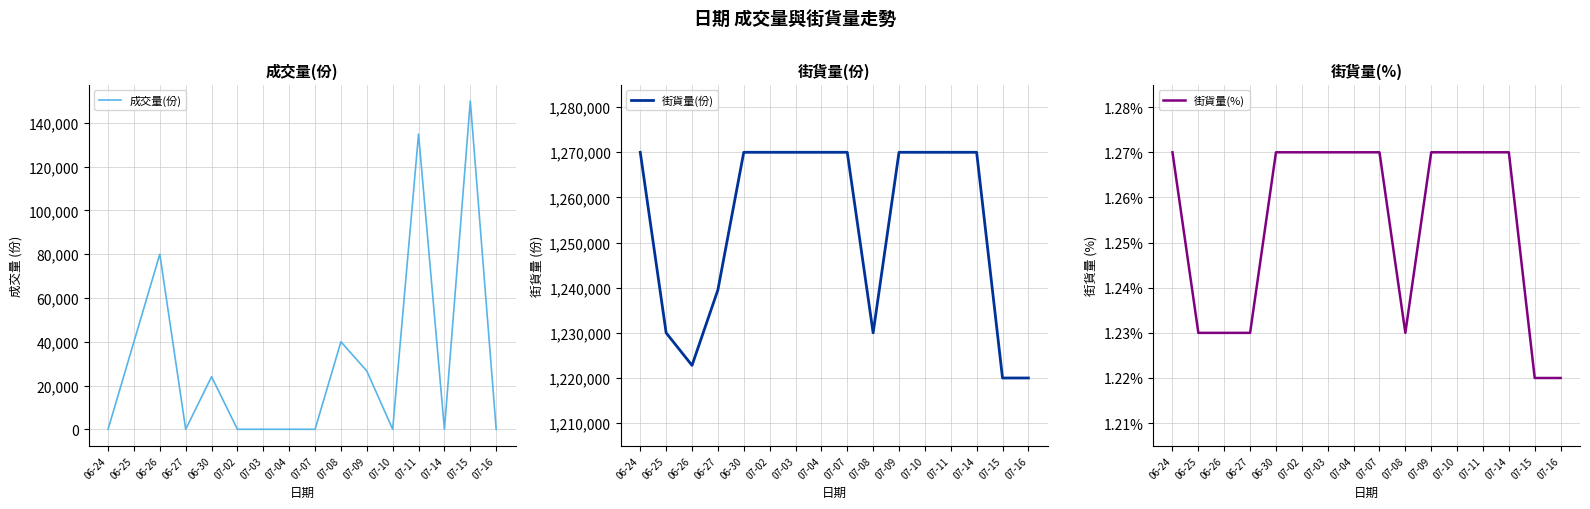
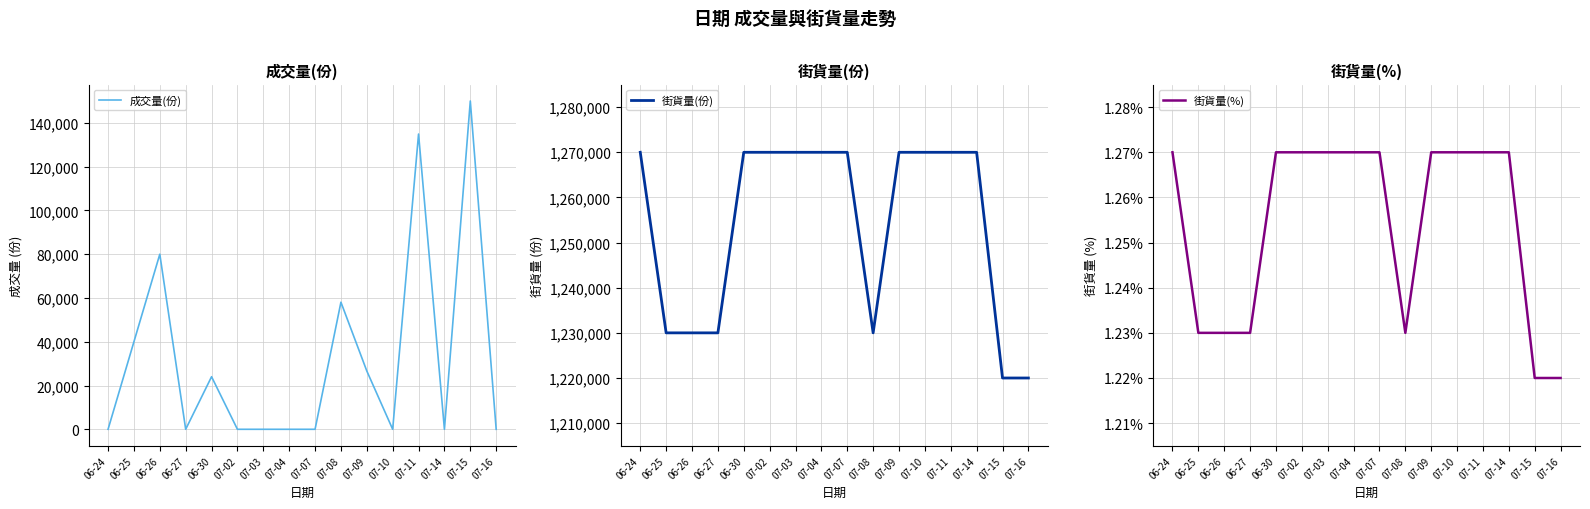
  {
    "成交量(份)": {
      "06-24": "0",
      "06-25": "40,000",
      "06-26": "80,000",
      "06-27": "0",
      "06-30": "24,000",
      "07-02": "0",
      "07-03": "0",
      "07-04": "0",
      "07-07": "0",
-     "07-08": "40,000",
+     "07-08": "58,000",
      "07-09": "27,000",
      "07-10": "0",
      "07-11": "135,000",
      "07-14": "0",
      "07-15": "150,000",
      "07-16": "0"
    },
    "街貨量(份)": {
      "06-24": "1,270,000",
      "06-25": "1,230,000",
-     "06-26": "1,223,000",
-     "06-27": "1,240,000",
+     "06-26": "1,230,000",
+     "06-27": "1,230,000",
      "06-30": "1,270,000",
      "07-02": "1,270,000",
      "07-03": "1,270,000",
      "07-04": "1,270,000",
      "07-07": "1,270,000",
      "07-08": "1,230,000",
      "07-09": "1,270,000",
      "07-10": "1,270,000",
      "07-11": "1,270,000",
      "07-14": "1,270,000",
      "07-15": "1,220,000",
      "07-16": "1,220,000"
    },
    "街貨量(%)": {
      "06-24": "1.270%",
      "06-25": "1.230%",
      "06-26": "1.230%",
      "06-27": "1.230%",
      "06-30": "1.270%",
      "07-02": "1.270%",
      "07-03": "1.270%",
      "07-04": "1.270%",
      "07-07": "1.270%",
      "07-08": "1.230%",
      "07-09": "1.270%",
      "07-10": "1.270%",
      "07-11": "1.270%",
      "07-14": "1.270%",
      "07-15": "1.220%",
      "07-16": "1.220%"
    }
  }
